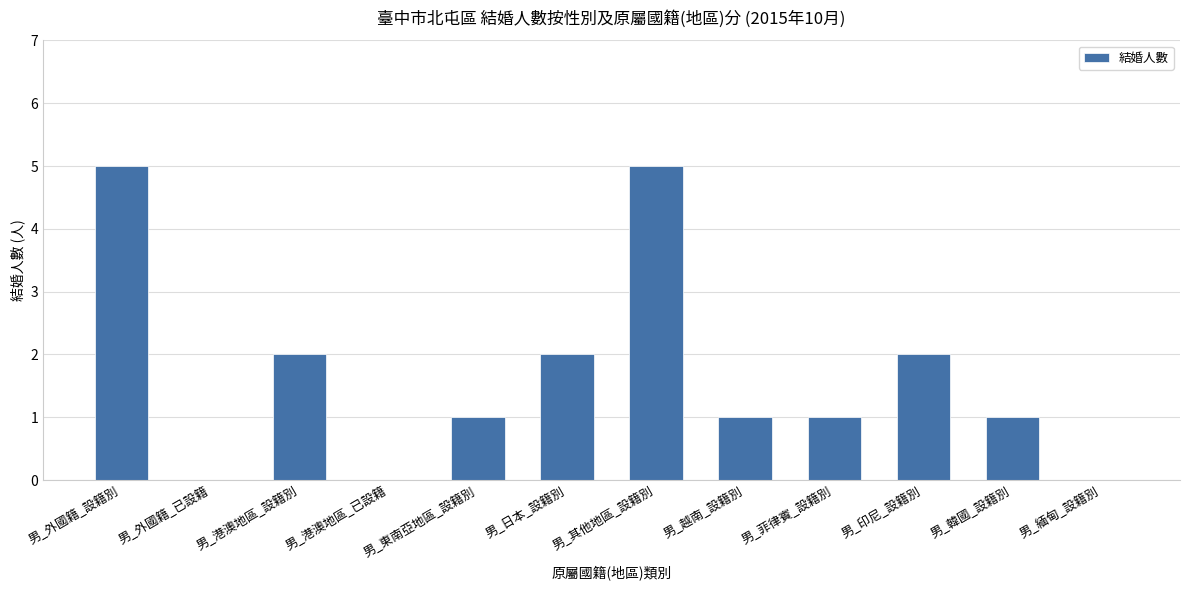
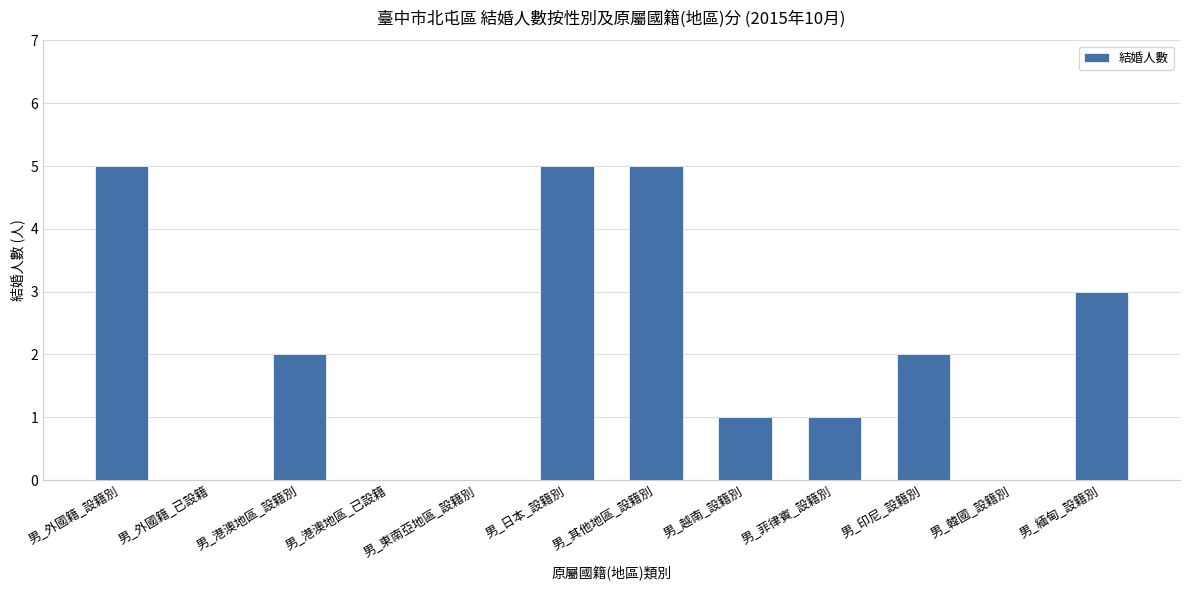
  {
    "男_外國籍_設籍別": 5,
    "男_外國籍_已設籍": 0,
    "男_港澳地區_設籍別": 2,
    "男_港澳地區_已設籍": 0,
-   "男_東南亞地區_設籍別": 1,
-   "男_日本_設籍別": 2,
+   "男_東南亞地區_設籍別": 0,
+   "男_日本_設籍別": 5,
    "男_其他地區_設籍別": 5,
    "男_越南_設籍別": 1,
    "男_菲律賓_設籍別": 1,
    "男_印尼_設籍別": 2,
-   "男_韓國_設籍別": 1,
-   "男_緬甸_設籍別": 0
+   "男_韓國_設籍別": 0,
+   "男_緬甸_設籍別": 3
  }
